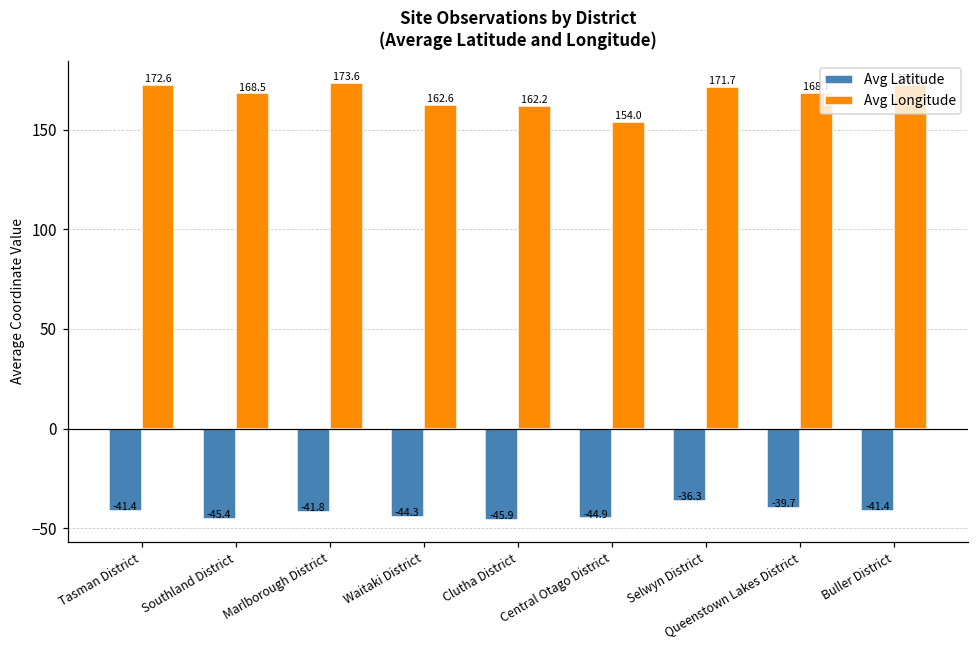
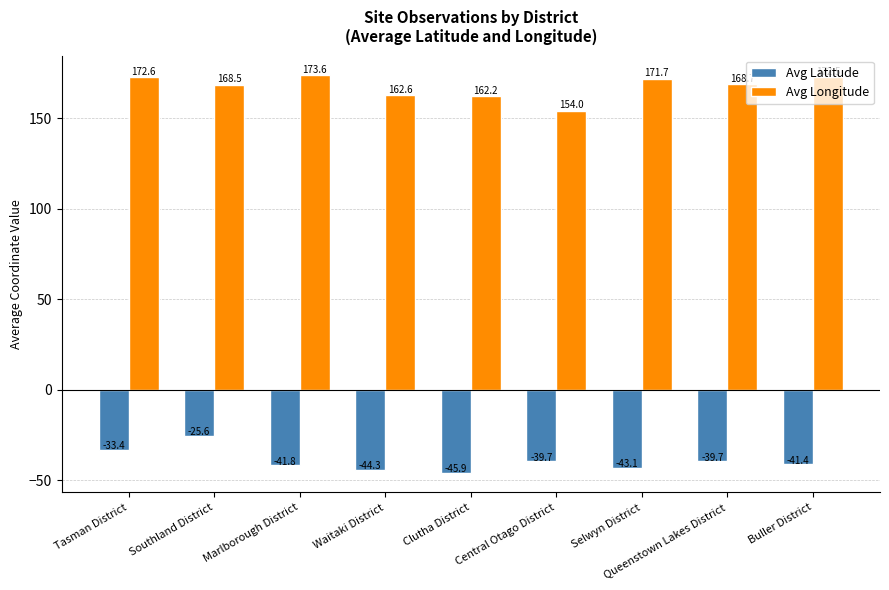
  {
    "Avg Latitude": {
-     "Tasman District": -41.4,
-     "Southland District": -45.4,
+     "Tasman District": -33.4,
+     "Southland District": -25.6,
      "Marlborough District": -41.8,
      "Waitaki District": -44.3,
      "Clutha District": -45.9,
-     "Central Otago District": -44.9,
-     "Selwyn District": -36.3,
+     "Central Otago District": -39.7,
+     "Selwyn District": -43.1,
      "Queenstown Lakes District": -39.7,
      "Buller District": -41.4
    },
    "Avg Longitude": {
      "Tasman District": 172.6,
      "Southland District": 168.5,
      "Marlborough District": 173.6,
      "Waitaki District": 162.6,
      "Clutha District": 162.2,
      "Central Otago District": 154.0,
      "Selwyn District": 171.7
    }
  }
